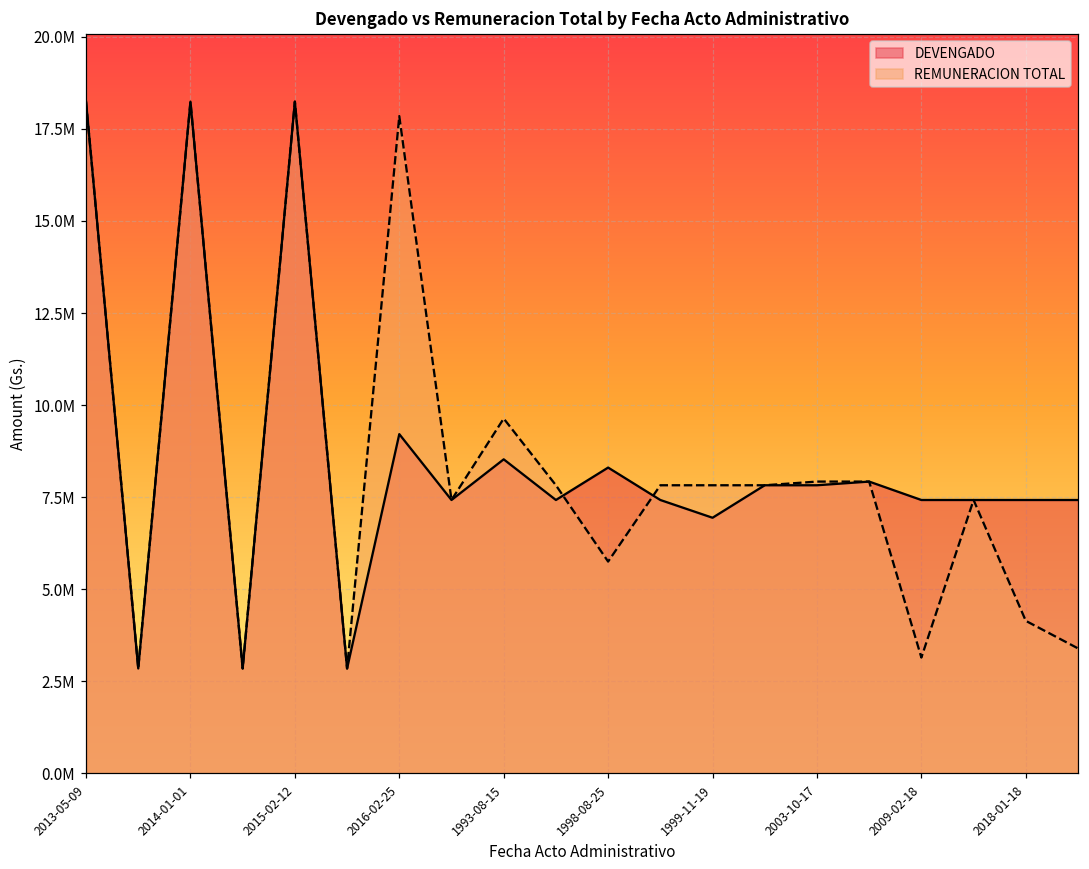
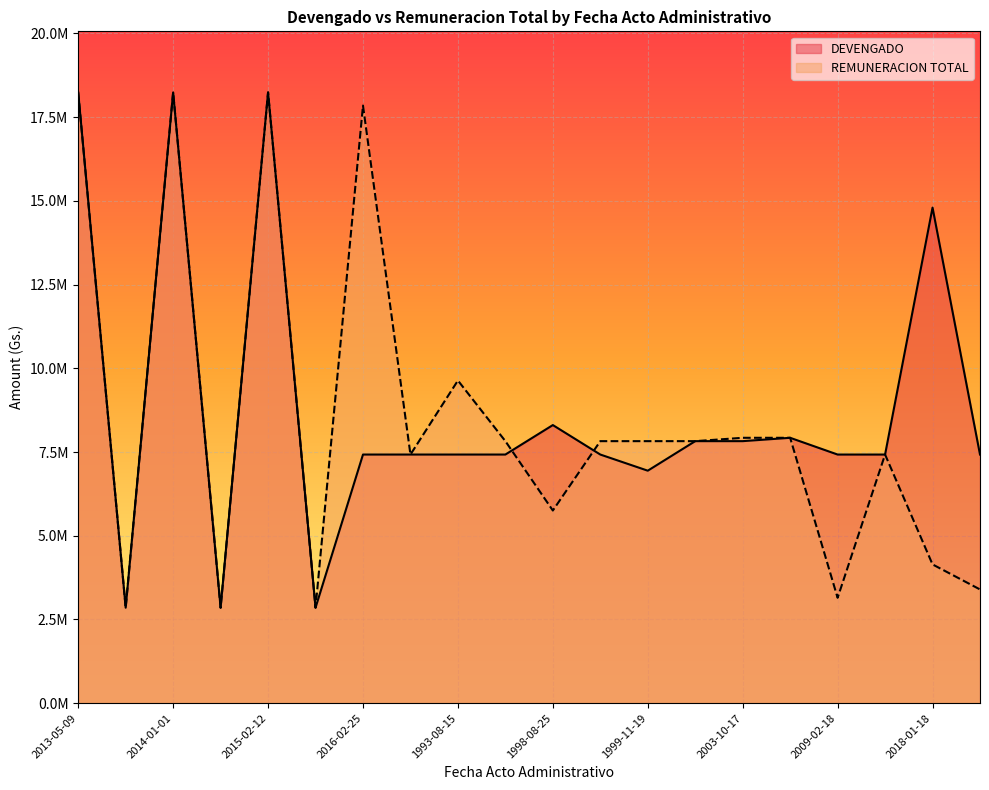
  {
    "DEVENGADO": {
-     "2016-02-25": 9200000,
-     "1993-08-15": 8500000,
+     "2016-02-25": 7400000,
+     "1993-08-15": 7400000,
      "1998-08-25": 8300000,
      "1999-11-19": 6900000,
      "2003-10-17": 7800000,
      "2009-02-18": 7400000,
-     "2018-01-18": 7400000
+     "2018-01-18": 14800000
    },
    "REMUNERACION TOTAL": {
      "2016-02-25": 17800000,
      "1993-08-15": 9600000,
      "1998-08-25": 5800000,
      "1999-11-19": 7800000,
      "2003-10-17": 7900000,
      "2009-02-18": 3100000,
      "2018-01-18": 4100000
    }
  }
